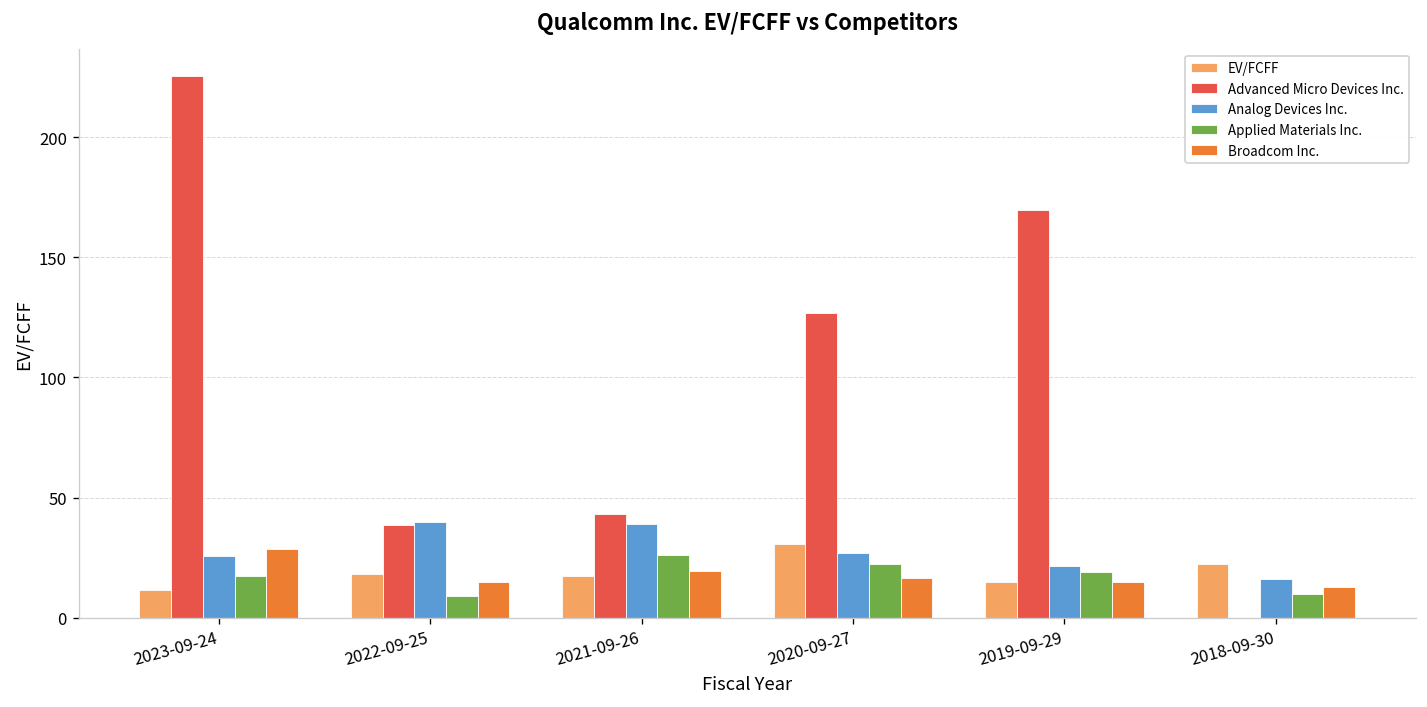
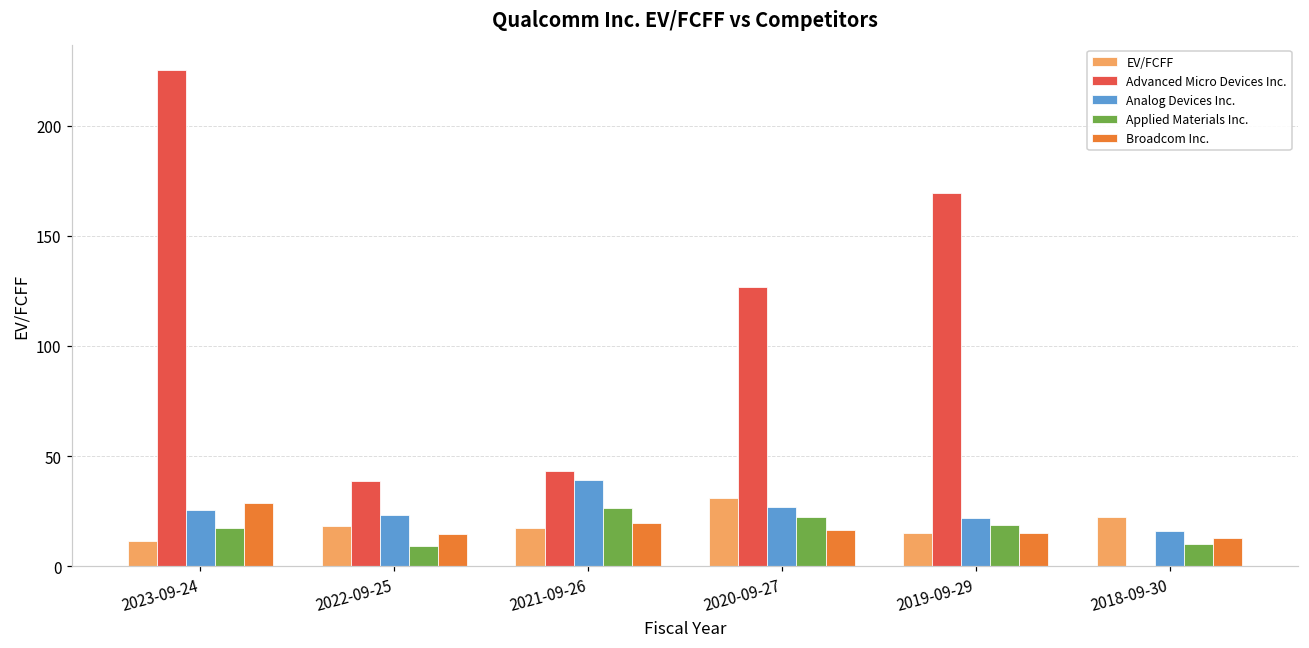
  {
    "EV/FCFF": {
      "2023-09-24": 12,
      "2022-09-25": 18,
      "2021-09-26": 17,
      "2020-09-27": 31,
      "2019-09-29": 15,
      "2018-09-30": 23
    },
    "Analog Devices Inc.": {
      "2023-09-24": 26,
-     "2022-09-25": 40,
+     "2022-09-25": 23,
      "2021-09-26": 39,
      "2020-09-27": 27,
      "2019-09-29": 22,
      "2018-09-30": 16
    },
    "Applied Materials Inc.": {
      "2023-09-24": 17,
      "2022-09-25": 9,
      "2021-09-26": 26,
      "2020-09-27": 23,
      "2019-09-29": 19,
      "2018-09-30": 10
    }
  }
